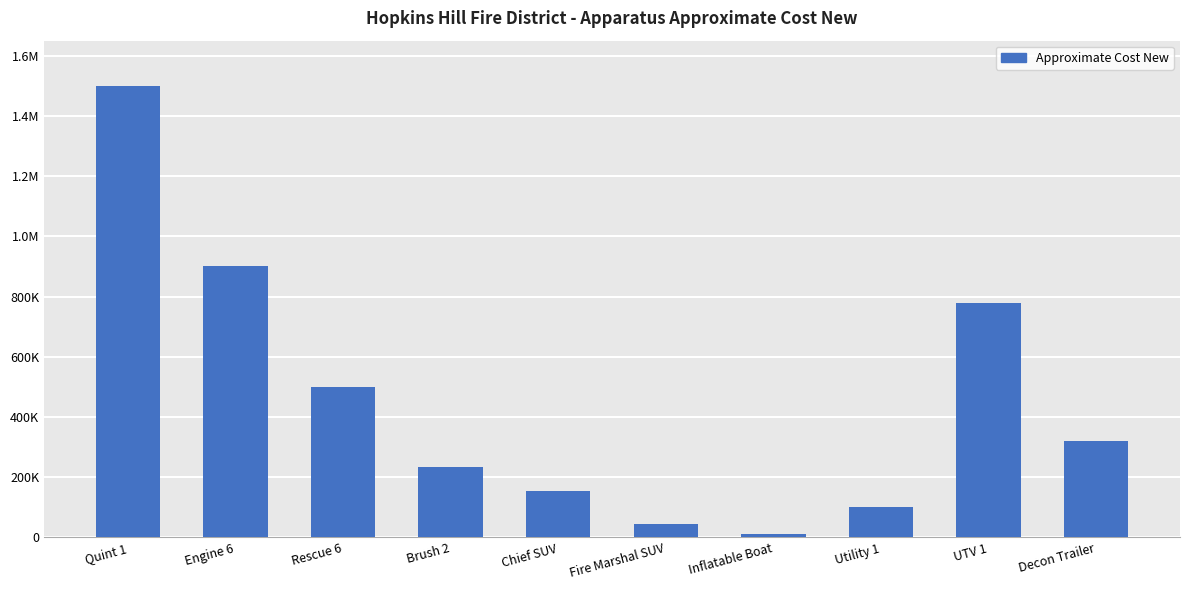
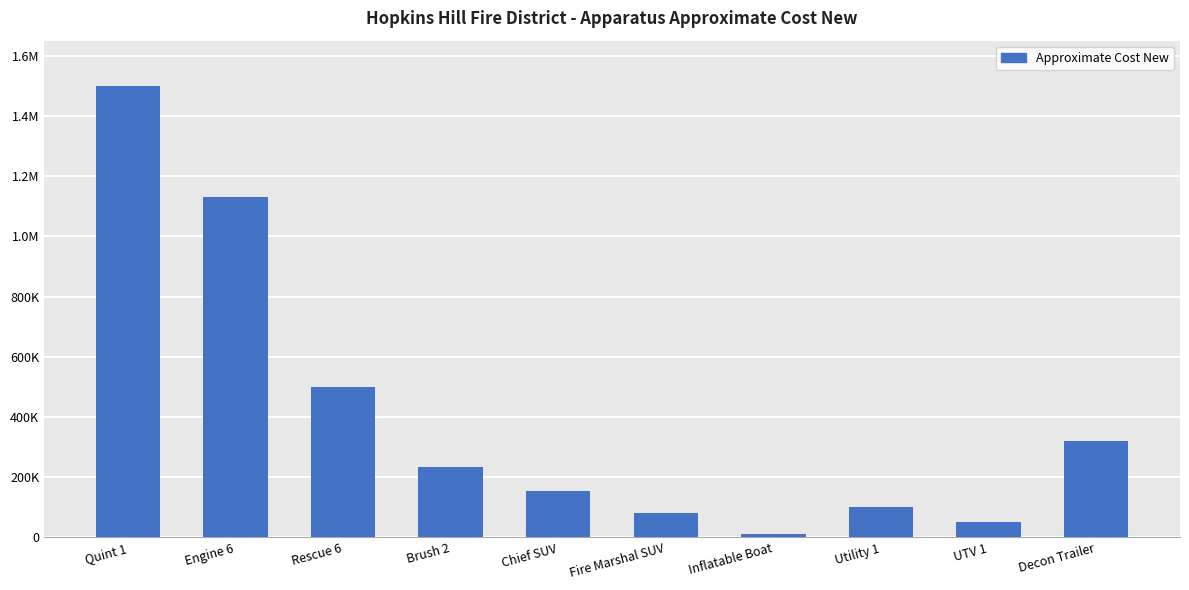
  {
    "Quint 1": 1500000,
-   "Engine 6": 900000,
+   "Engine 6": 1130000,
    "Rescue 6": 500000,
    "Brush 2": 230000,
    "Chief SUV": 160000,
-   "Fire Marshal SUV": 40000,
+   "Fire Marshal SUV": 80000,
    "Inflatable Boat": 10000,
    "Utility 1": 100000,
-   "UTV 1": 780000,
+   "UTV 1": 50000,
    "Decon Trailer": 320000
  }
